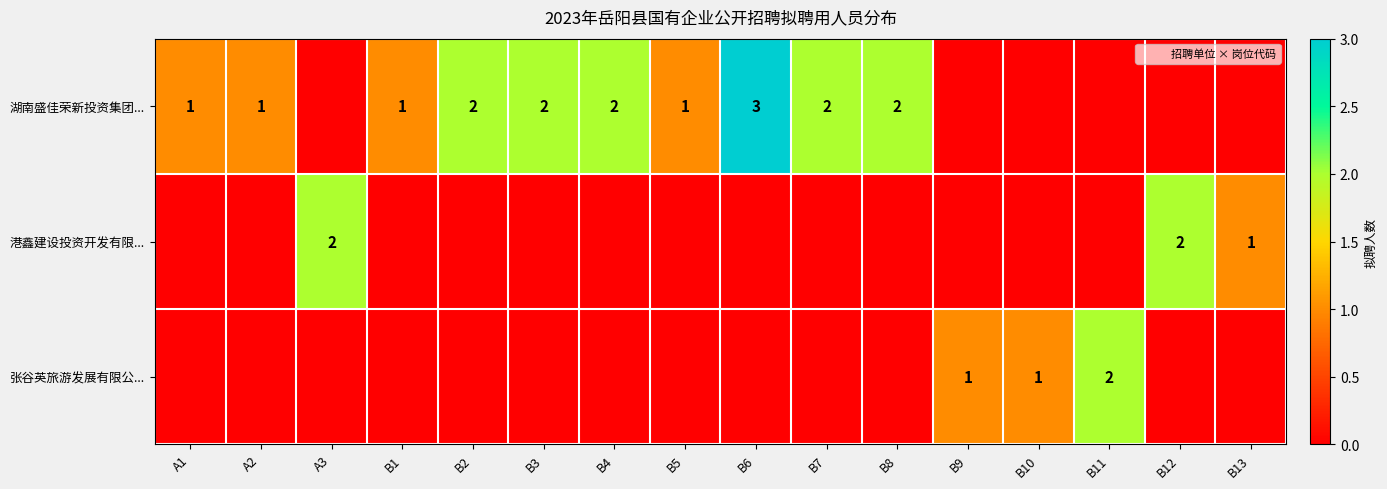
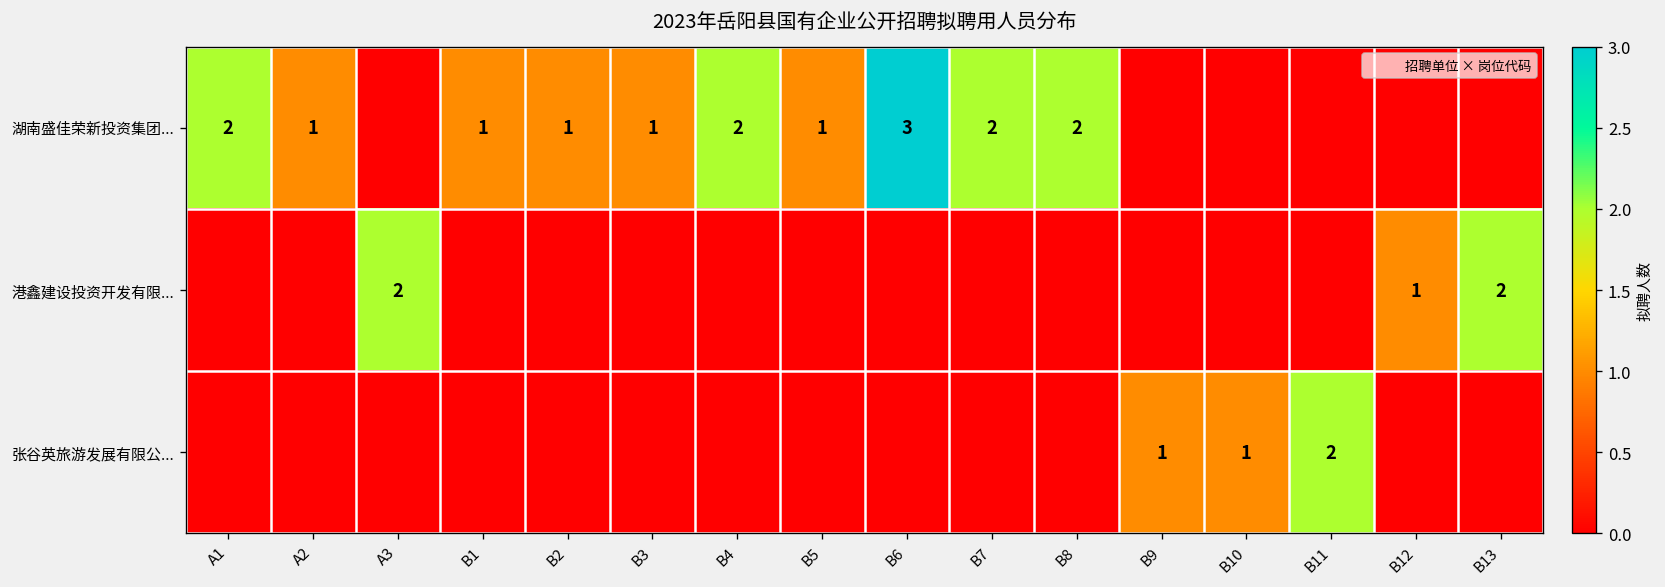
  {
    "湖南盛佳荣新投资集团...": {
-     "A1": 1,
+     "A1": 2,
      "A2": 1,
      "B1": 1,
-     "B2": 2,
-     "B3": 2,
+     "B2": 1,
+     "B3": 1,
      "B4": 2,
      "B5": 1,
      "B6": 3,
      "B7": 2,
      "B8": 2
    },
    "港鑫建设投资开发有限...": {
      "A3": 2,
-     "B12": 2,
-     "B13": 1
+     "B12": 1,
+     "B13": 2
    },
    "张谷英旅游发展有限公...": {
      "B9": 1,
      "B10": 1,
      "B11": 2
    }
  }
